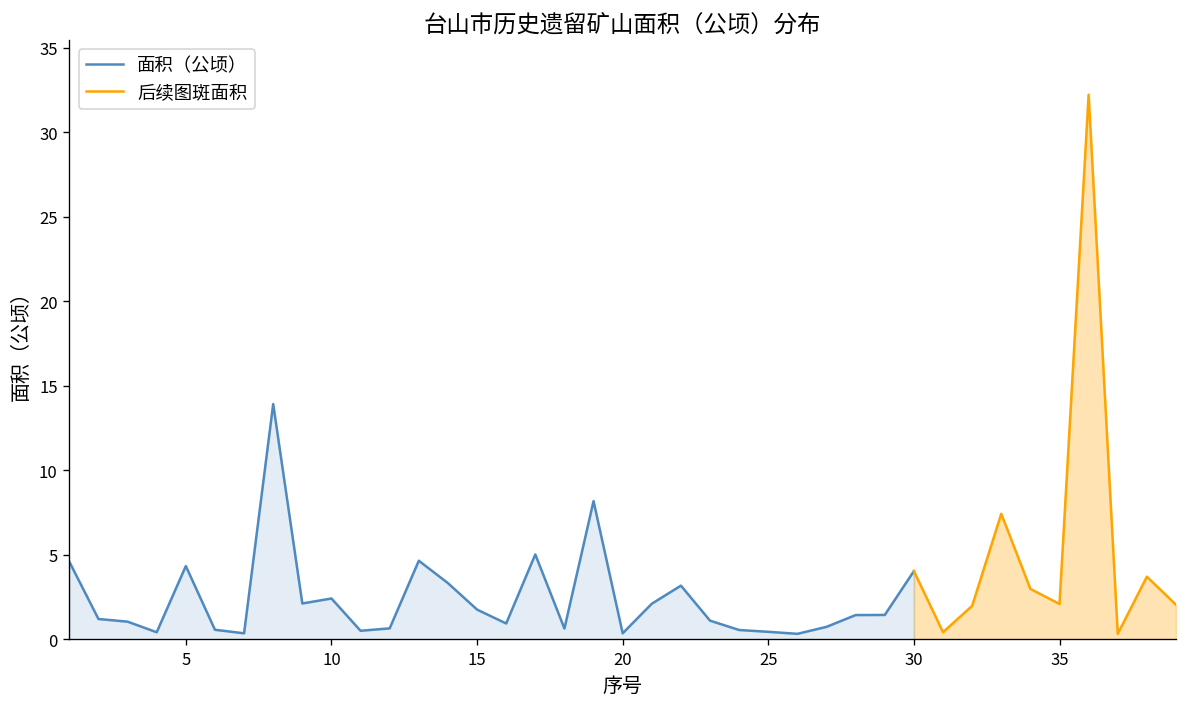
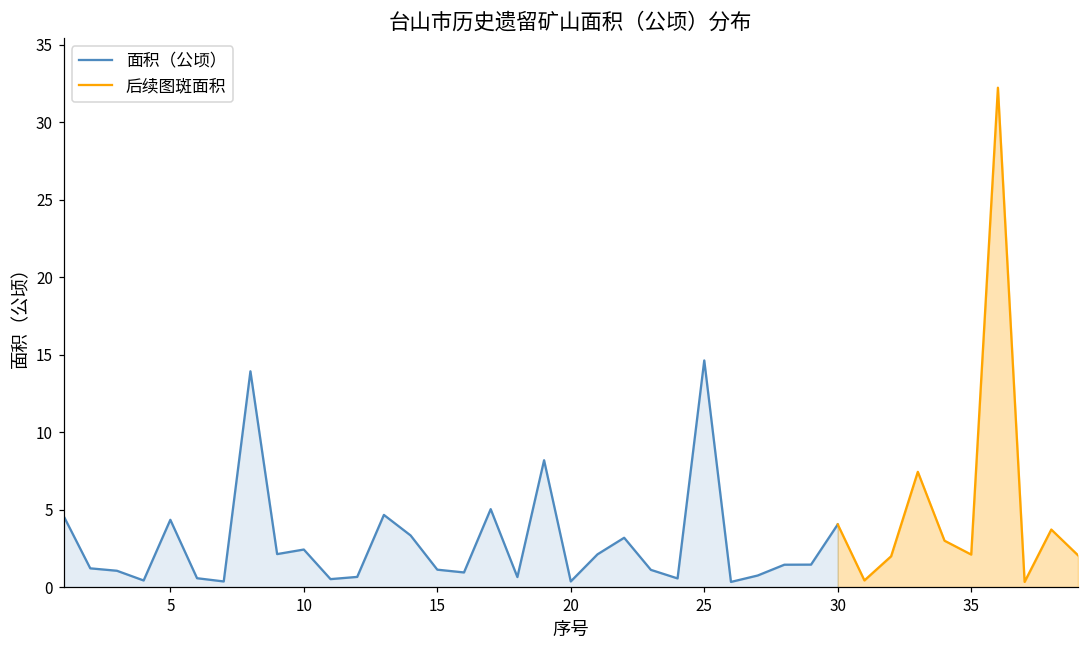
  {
    "面积（公顷）": {
      "5": 4.3,
      "10": 2.4,
-     "15": 1.8,
+     "15": 1.1,
      "20": 0.4,
-     "25": 0.5
+     "25": 14.6
    },
    "后续图斑面积": {
      "35": 2.1
    }
  }
